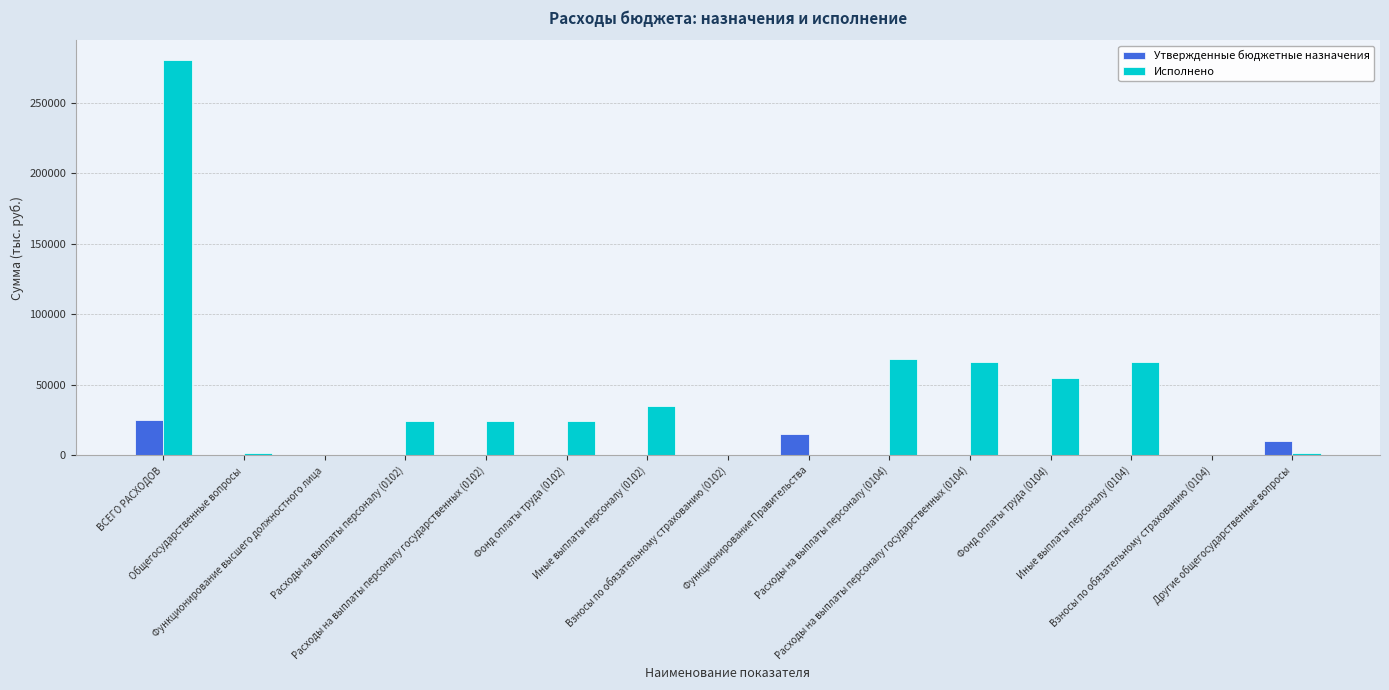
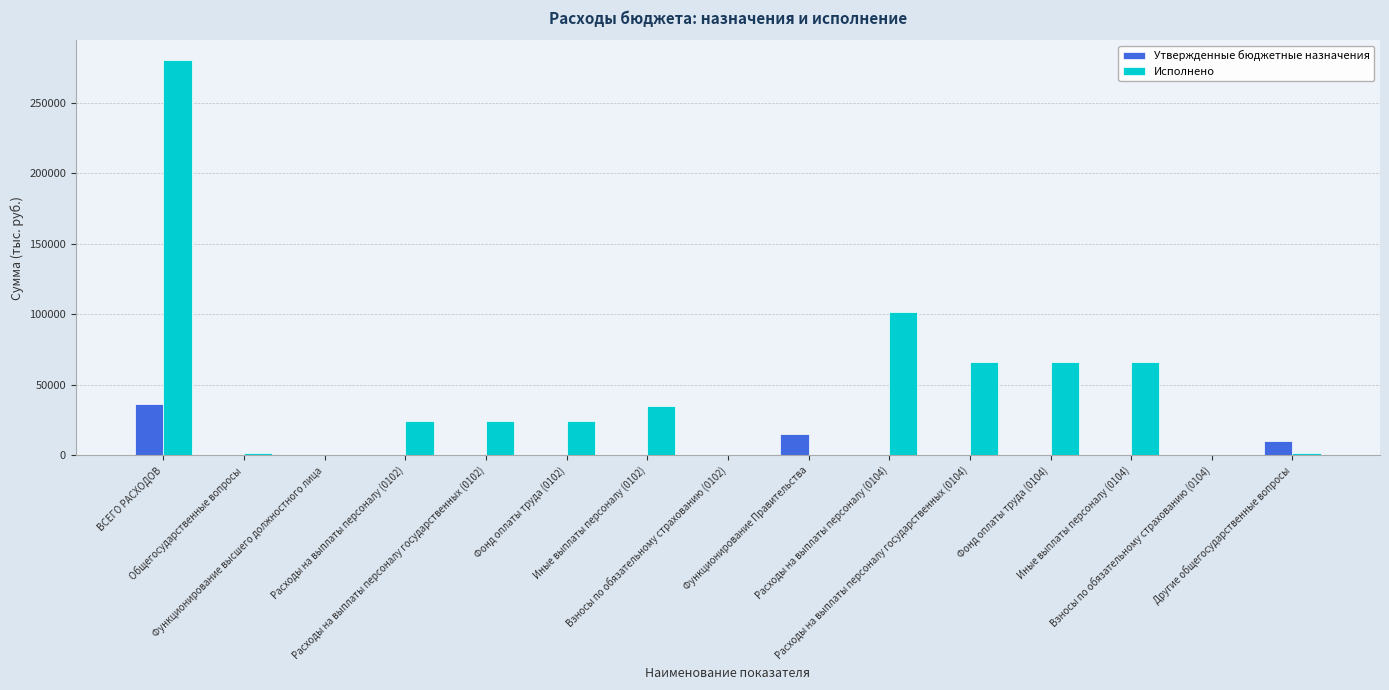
  {
    "Утвержденные бюджетные назначения": {
-     "ВСЕГО РАСХОДОВ": 25000,
+     "ВСЕГО РАСХОДОВ": 37000,
      "Общегосударственные вопросы": 0,
      "Функционирование высшего должностного лица": 0,
      "Расходы на выплаты персоналу (0102)": 0,
      "Расходы на выплаты персоналу государственных (0102)": 0,
      "Фонд оплаты труда (0102)": 0,
      "Иные выплаты персоналу (0102)": 0,
      "Взносы по обязательному страхованию (0102)": 0,
      "Функционирование Правительства": 15000,
      "Расходы на выплаты персоналу (0104)": 0,
      "Расходы на выплаты персоналу государственных (0104)": 0,
      "Фонд оплаты труда (0104)": 0,
      "Иные выплаты персоналу (0104)": 0,
      "Взносы по обязательному страхованию (0104)": 0,
      "Другие общегосударственные вопросы": 11000
    },
    "Исполнено": {
      "ВСЕГО РАСХОДОВ": 280000,
      "Общегосударственные вопросы": 2000,
      "Функционирование высшего должностного лица": 0,
      "Расходы на выплаты персоналу (0102)": 24000,
      "Расходы на выплаты персоналу государственных (0102)": 24000,
      "Фонд оплаты труда (0102)": 24000,
      "Иные выплаты персоналу (0102)": 35000,
      "Взносы по обязательному страхованию (0102)": 0,
      "Функционирование Правительства": 0,
-     "Расходы на выплаты персоналу (0104)": 68000,
+     "Расходы на выплаты персоналу (0104)": 102000,
      "Расходы на выплаты персоналу государственных (0104)": 67000,
-     "Фонд оплаты труда (0104)": 55000,
+     "Фонд оплаты труда (0104)": 67000,
      "Иные выплаты персоналу (0104)": 67000,
      "Взносы по обязательному страхованию (0104)": 0,
      "Другие общегосударственные вопросы": 2000
    }
  }
